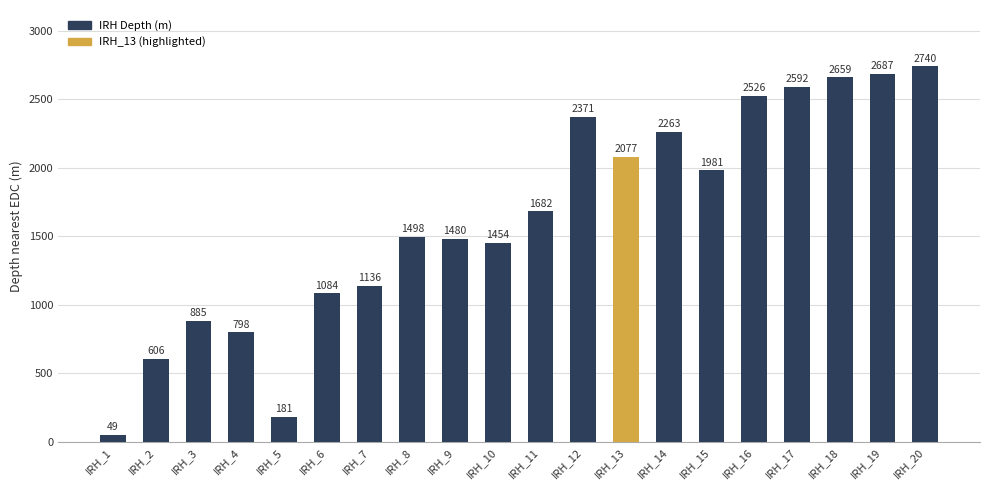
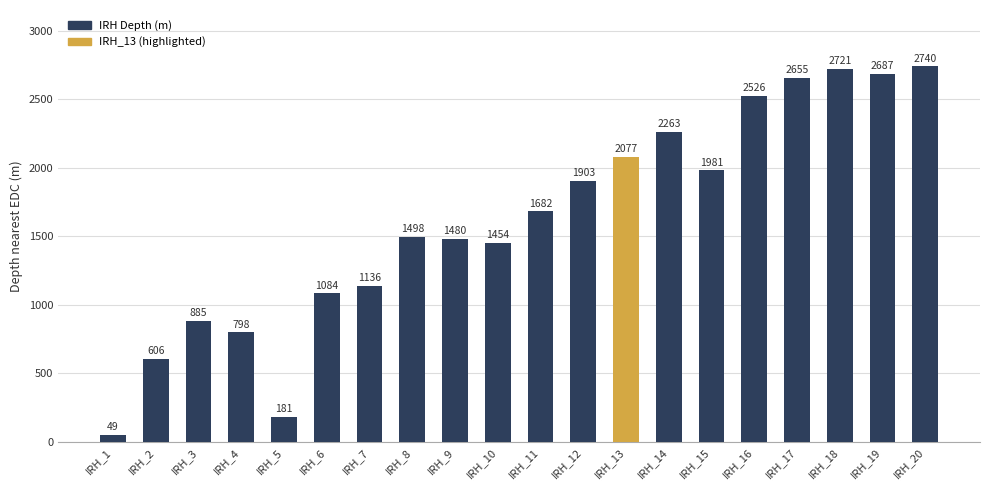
  {
    "IRH_1": 49,
    "IRH_2": 606,
    "IRH_3": 885,
    "IRH_4": 798,
    "IRH_5": 181,
    "IRH_6": 1084,
    "IRH_7": 1136,
    "IRH_8": 1498,
    "IRH_9": 1480,
    "IRH_10": 1454,
    "IRH_11": 1682,
-   "IRH_12": 2371,
+   "IRH_12": 1903,
    "IRH_13": 2077,
    "IRH_14": 2263,
    "IRH_15": 1981,
    "IRH_16": 2526,
-   "IRH_17": 2592,
-   "IRH_18": 2659,
+   "IRH_17": 2655,
+   "IRH_18": 2721,
    "IRH_19": 2687,
    "IRH_20": 2740
  }
